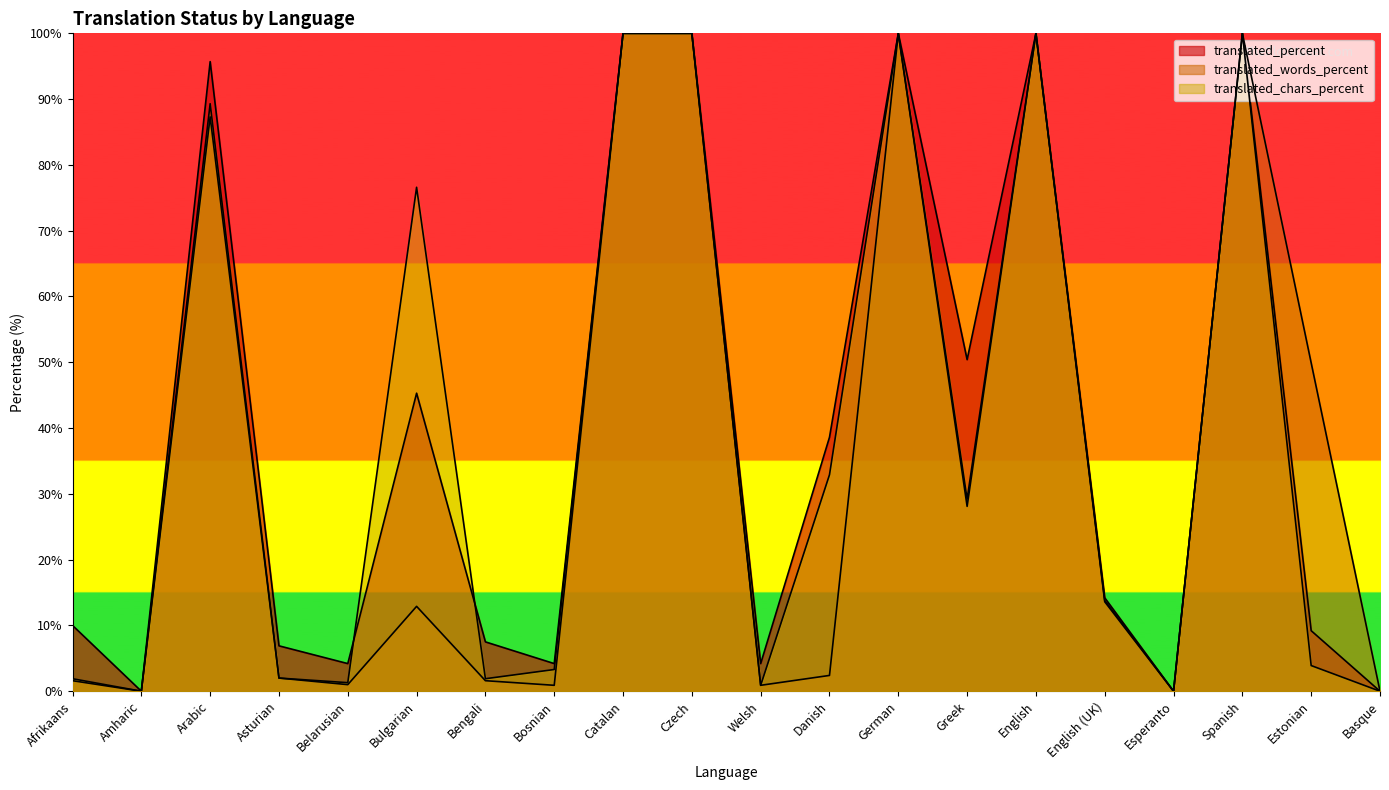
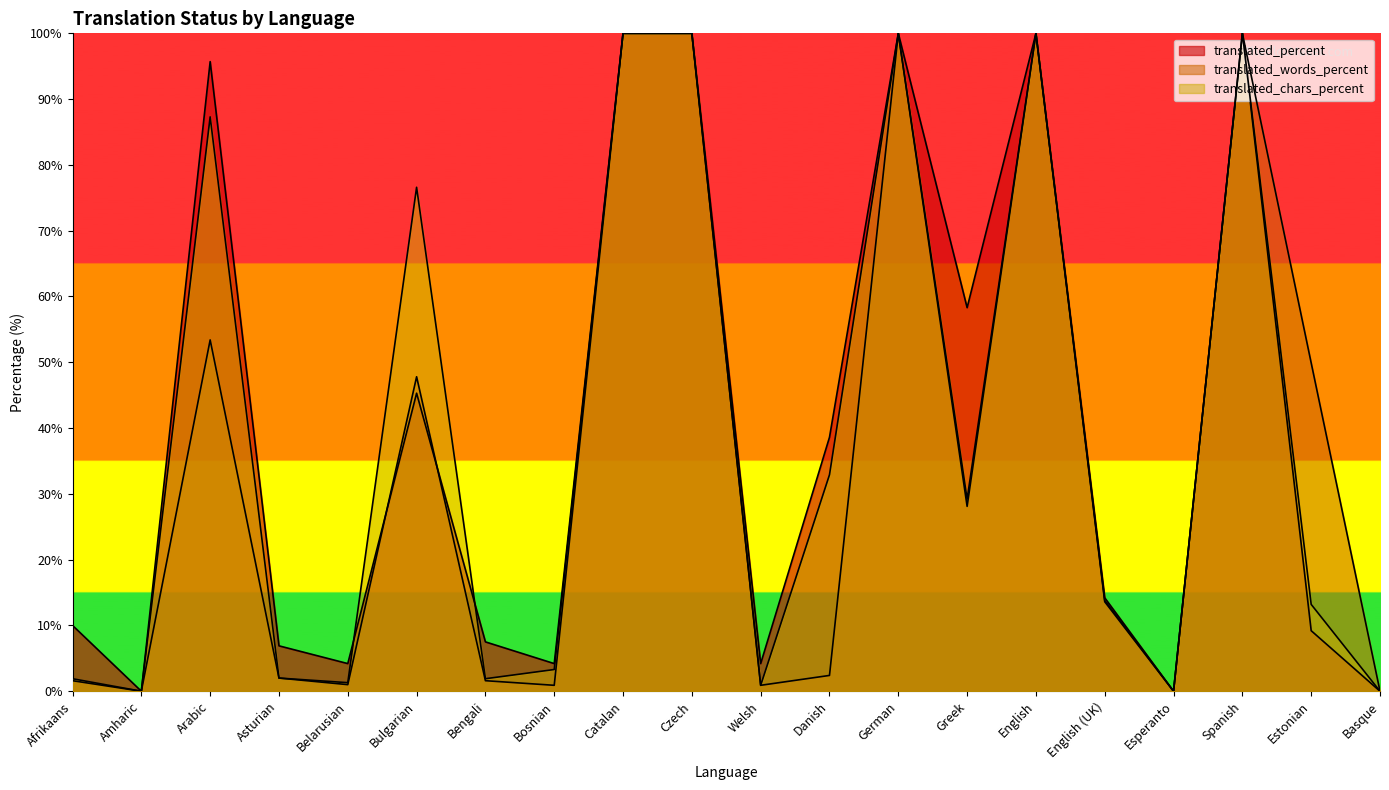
  {
    "translated_percent": {
      "Afrikaans": "10%",
      "Arabic": "96%",
      "Asturian": "7%",
      "Belarusian": "4%",
      "Bulgarian": "45%",
      "Bengali": "8%",
      "Bosnian": "4%",
      "Welsh": "4%",
      "Danish": "39%",
-     "Greek": "50%",
+     "Greek": "58%",
      "English (UK)": "14%",
      "Estonian": "9%"
    },
    "translated_words_percent": {
-     "Arabic": "89%",
-     "Bulgarian": "13%",
+     "Arabic": "53%",
+     "Bulgarian": "48%",
      "Bosnian": "1%",
      "Danish": "2%",
      "Greek": "28%",
      "Estonian": "50%"
    },
    "translated_chars_percent": {
      "Arabic": "87%",
      "Bulgarian": "77%",
      "Bosnian": "3%",
      "Danish": "33%",
      "Greek": "29%",
-     "Estonian": "4%"
+     "Estonian": "13%"
    }
  }
